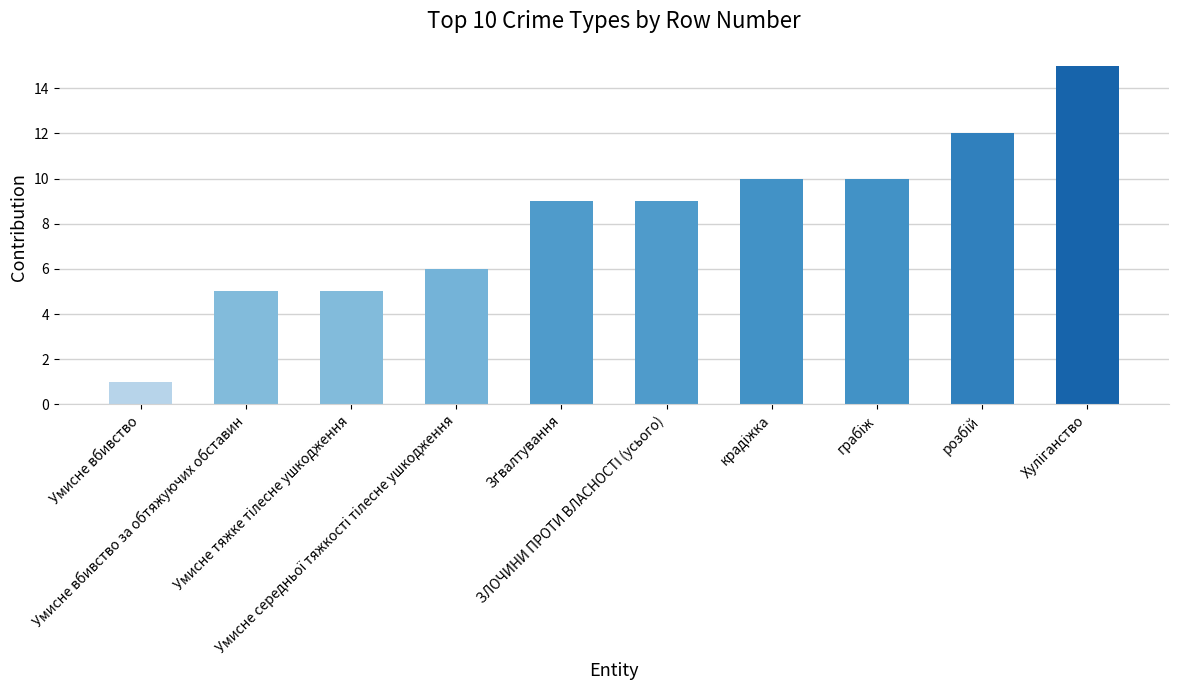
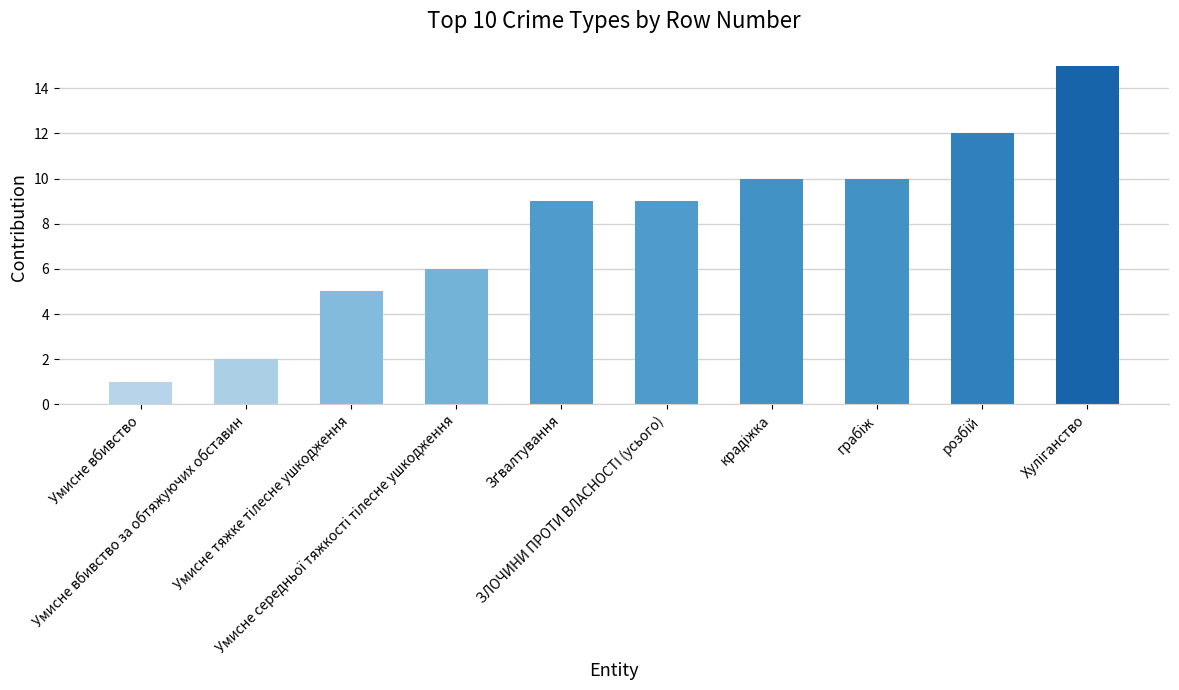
  {
    "Умисне вбивство": 1,
-   "Умисне вбивство за обтяжуючих обставин": 5,
+   "Умисне вбивство за обтяжуючих обставин": 2,
    "Умисне тяжке тілесне ушкодження": 5,
    "Умисне середньої тяжкості тілесне ушкодження": 6,
    "Зґвалтування": 9,
    "ЗЛОЧИНИ ПРОТИ ВЛАСНОСТІ (усього)": 9,
    "крадіжка": 10,
    "грабіж": 10,
    "розбій": 12,
    "Хуліганство": 15
  }
